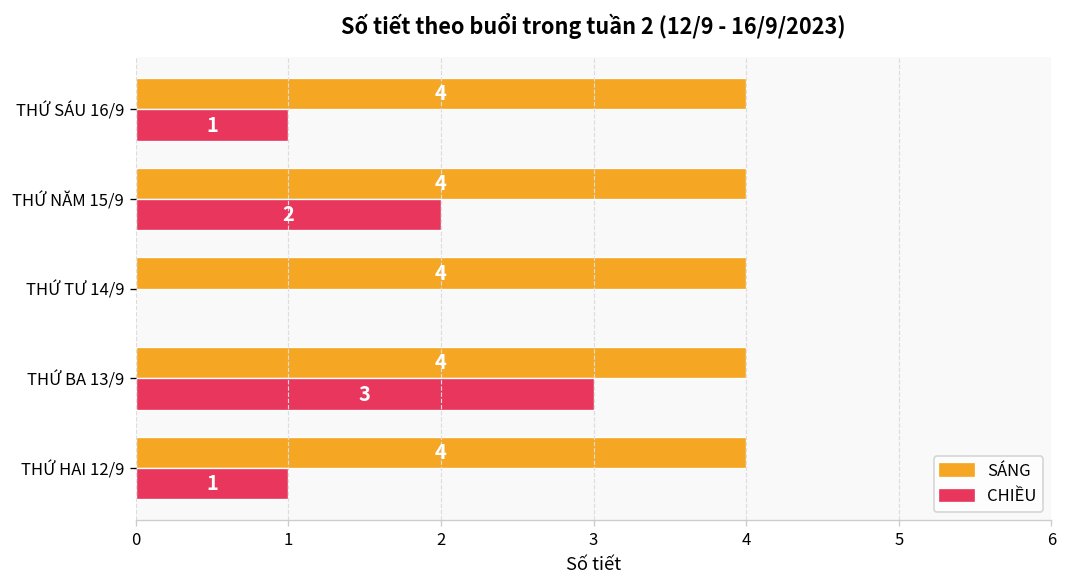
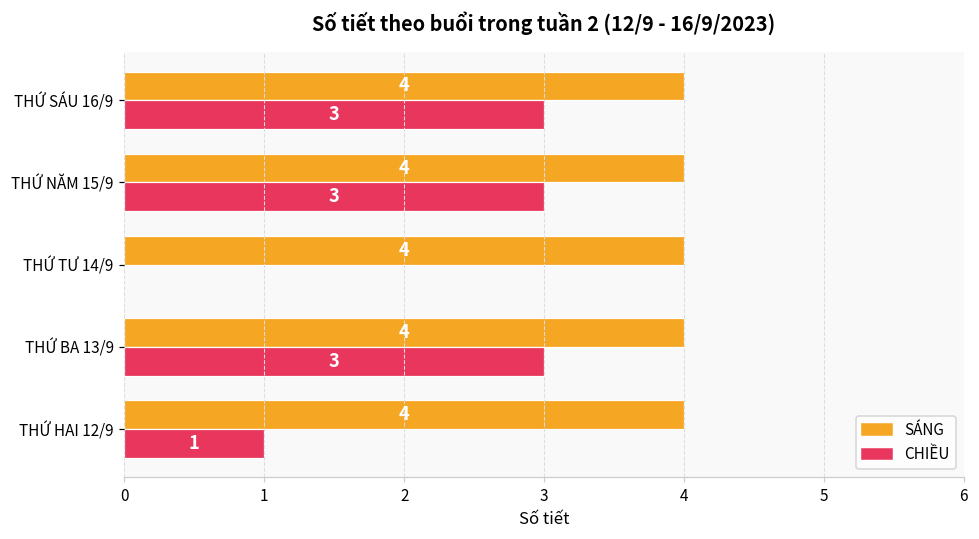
  {
    "SÁNG": {
      "THỨ SÁU 16/9": 4,
      "THỨ NĂM 15/9": 4,
      "THỨ TƯ 14/9": 4,
      "THỨ BA 13/9": 4,
      "THỨ HAI 12/9": 4
    },
    "CHIỀU": {
-     "THỨ SÁU 16/9": 1,
-     "THỨ NĂM 15/9": 2,
+     "THỨ SÁU 16/9": 3,
+     "THỨ NĂM 15/9": 3,
      "THỨ BA 13/9": 3,
      "THỨ HAI 12/9": 1
    }
  }
